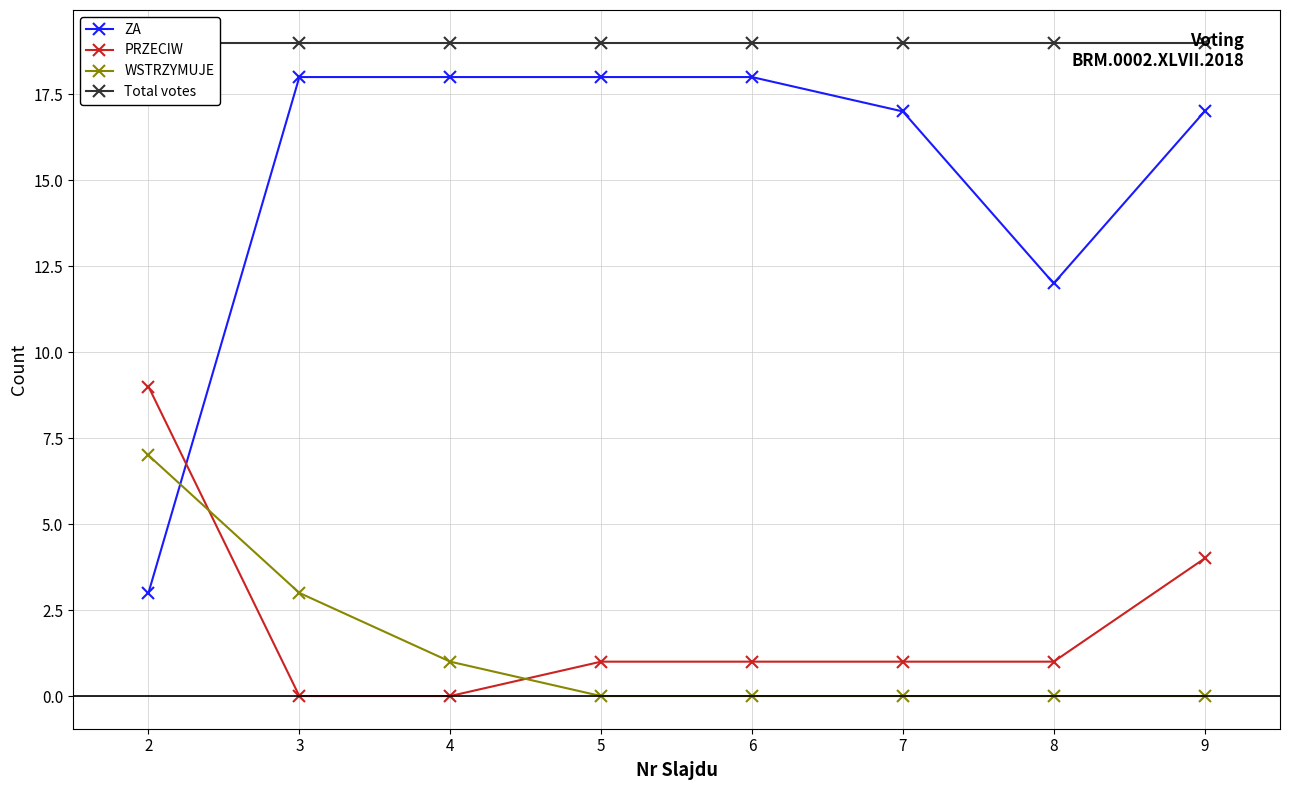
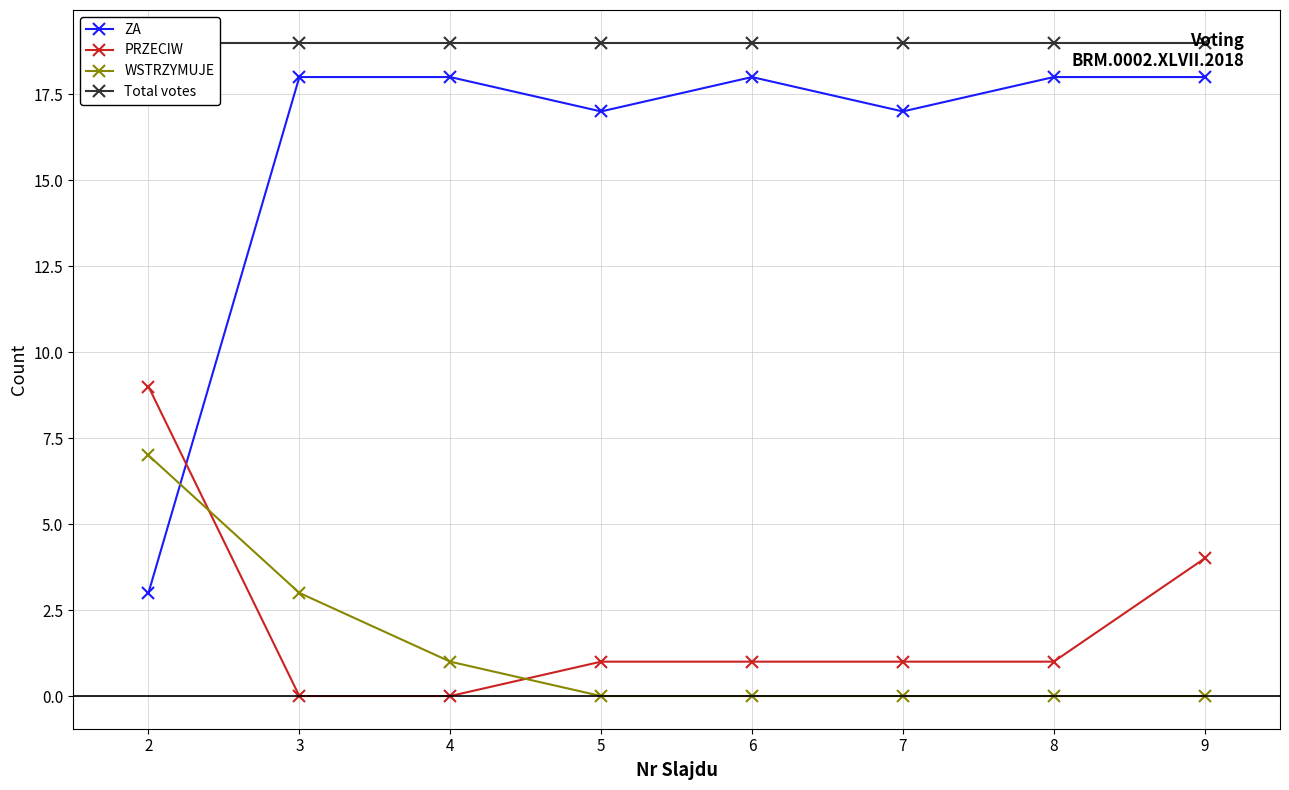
  {
    "ZA": {
      "2": 3,
      "3": 18,
      "4": 18,
-     "5": 18,
+     "5": 17,
      "6": 18,
      "7": 17,
-     "8": 12,
-     "9": 17
+     "8": 18,
+     "9": 18
    },
    "PRZECIW": {
      "2": 9,
      "3": 0,
      "4": 0,
      "5": 1,
      "6": 1,
      "7": 1,
      "8": 1,
      "9": 4
    },
    "WSTRZYMUJE": {
      "2": 7,
      "3": 3,
      "4": 1,
      "5": 0,
      "6": 0,
      "7": 0,
      "8": 0,
      "9": 0
    },
    "Total votes": {
      "3": 19,
      "4": 19,
      "5": 19,
      "6": 19,
      "7": 19,
      "8": 19
    }
  }
